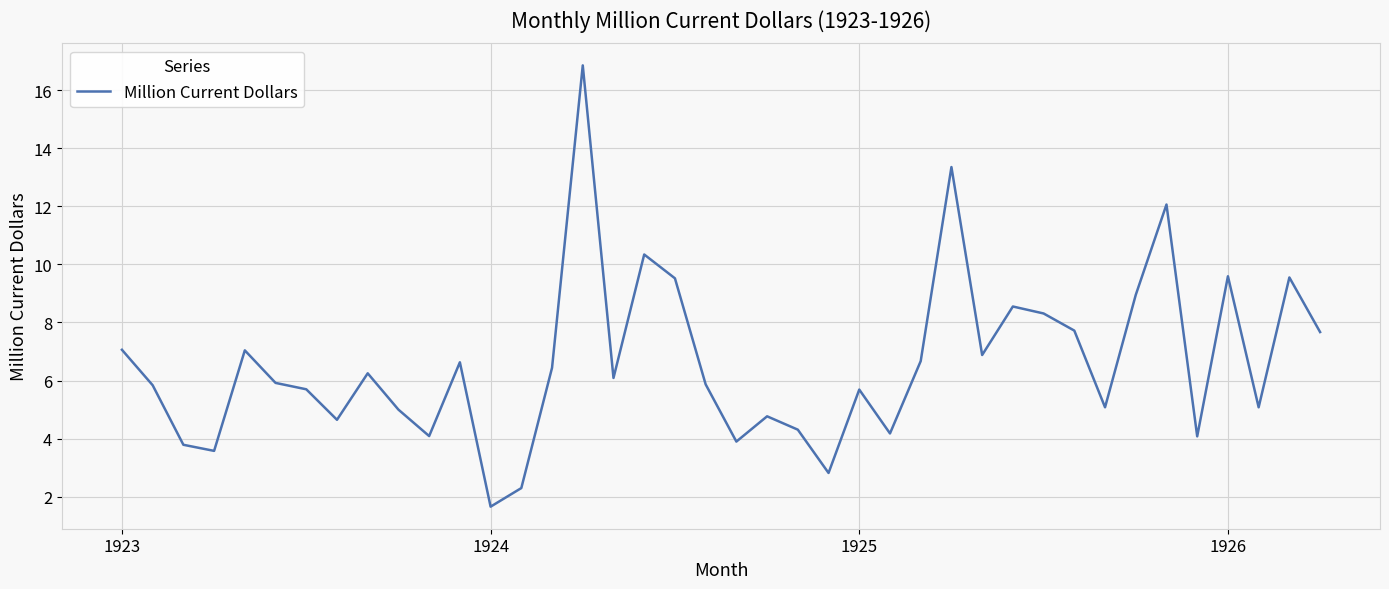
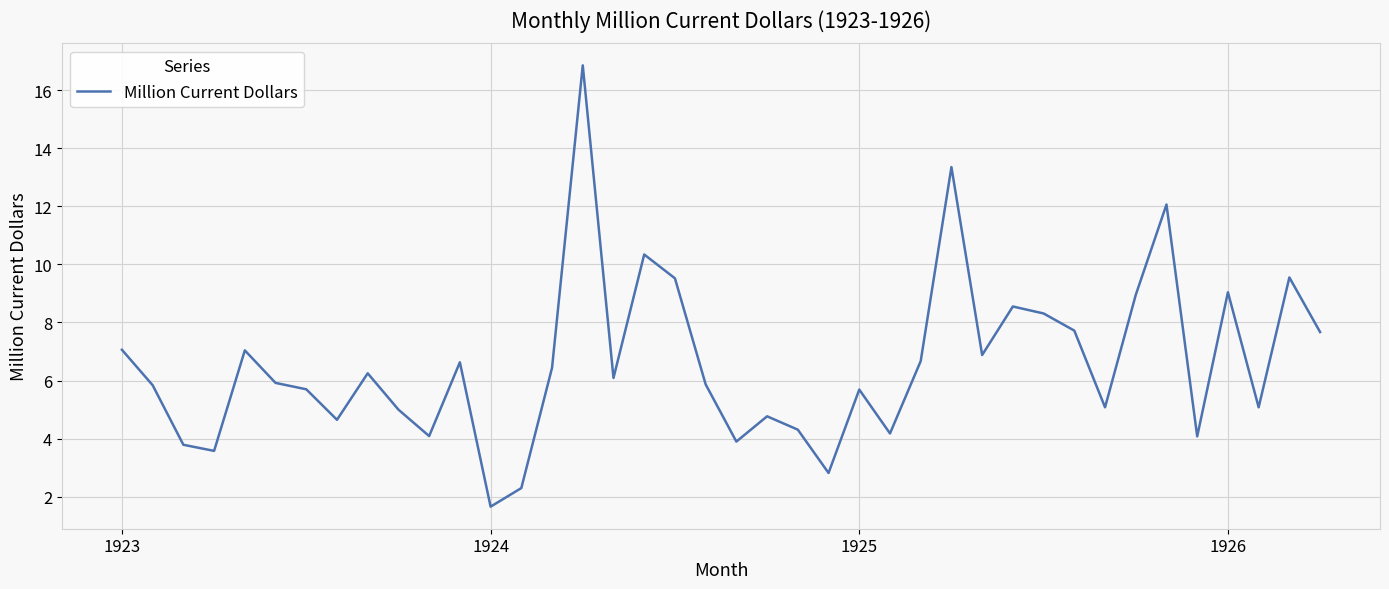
  {
    "1923": 7.1,
    "1924": 1.7,
    "1925": 5.7,
-   "1926": 9.6
+   "1926": 9.0
  }
